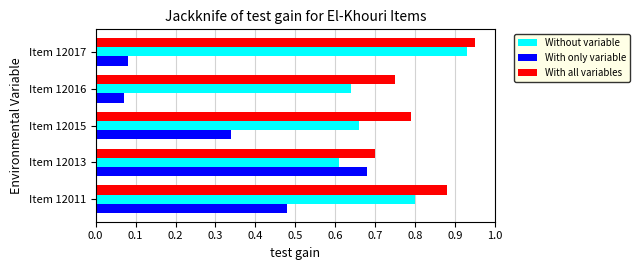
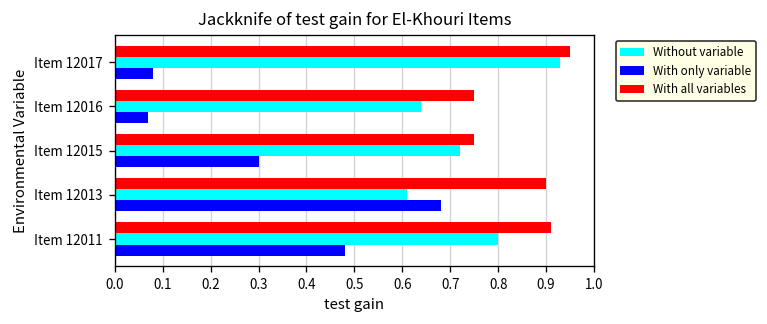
  {
    "Without variable": {
      "Item 12017": 0.93,
      "Item 12016": 0.64,
-     "Item 12015": 0.66,
+     "Item 12015": 0.72,
      "Item 12013": 0.61,
      "Item 12011": 0.80
    },
    "With only variable": {
      "Item 12017": 0.08,
      "Item 12016": 0.07,
-     "Item 12015": 0.34,
+     "Item 12015": 0.30,
      "Item 12013": 0.68,
      "Item 12011": 0.48
    },
    "With all variables": {
      "Item 12017": 0.95,
      "Item 12016": 0.75,
-     "Item 12015": 0.79,
-     "Item 12013": 0.7,
-     "Item 12011": 0.88
+     "Item 12015": 0.75,
+     "Item 12013": 0.9,
+     "Item 12011": 0.91
    }
  }
